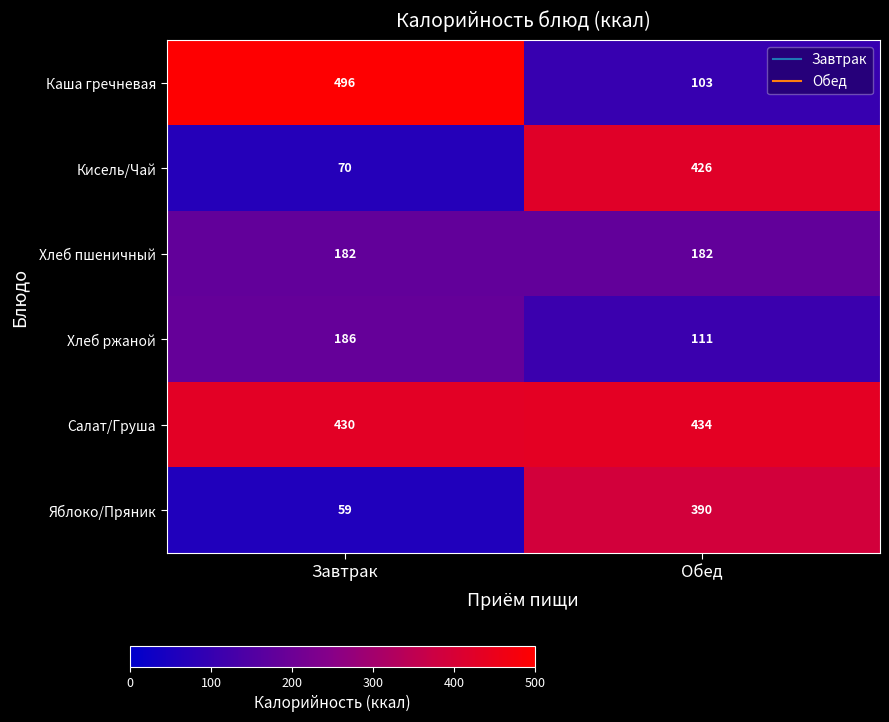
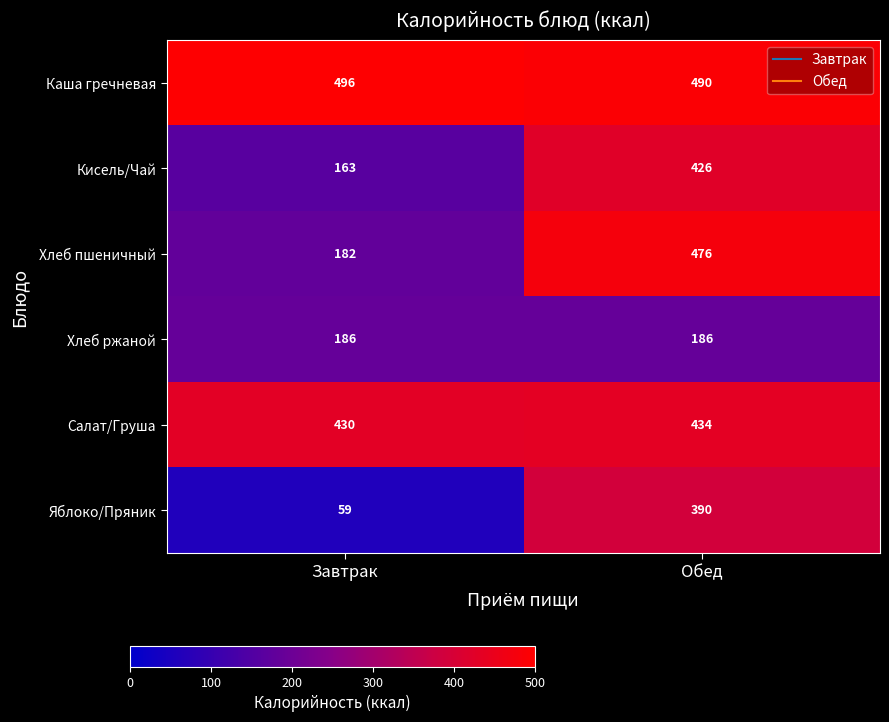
  {
    "Каша гречневая": {
      "Завтрак": 496,
-     "Обед": 103
+     "Обед": 490
    },
    "Кисель/Чай": {
-     "Завтрак": 70,
+     "Завтрак": 163,
      "Обед": 426
    },
    "Хлеб пшеничный": {
      "Завтрак": 182,
-     "Обед": 182
+     "Обед": 476
    },
    "Хлеб ржаной": {
      "Завтрак": 186,
-     "Обед": 111
+     "Обед": 186
    },
    "Салат/Груша": {
      "Завтрак": 430,
      "Обед": 434
    },
    "Яблоко/Пряник": {
      "Завтрак": 59,
      "Обед": 390
    }
  }
